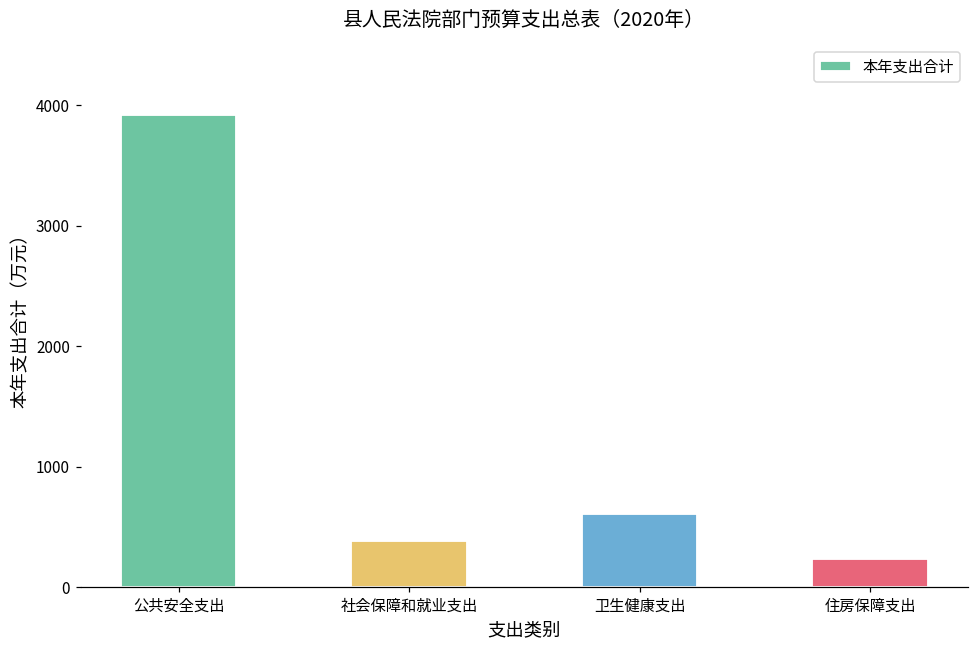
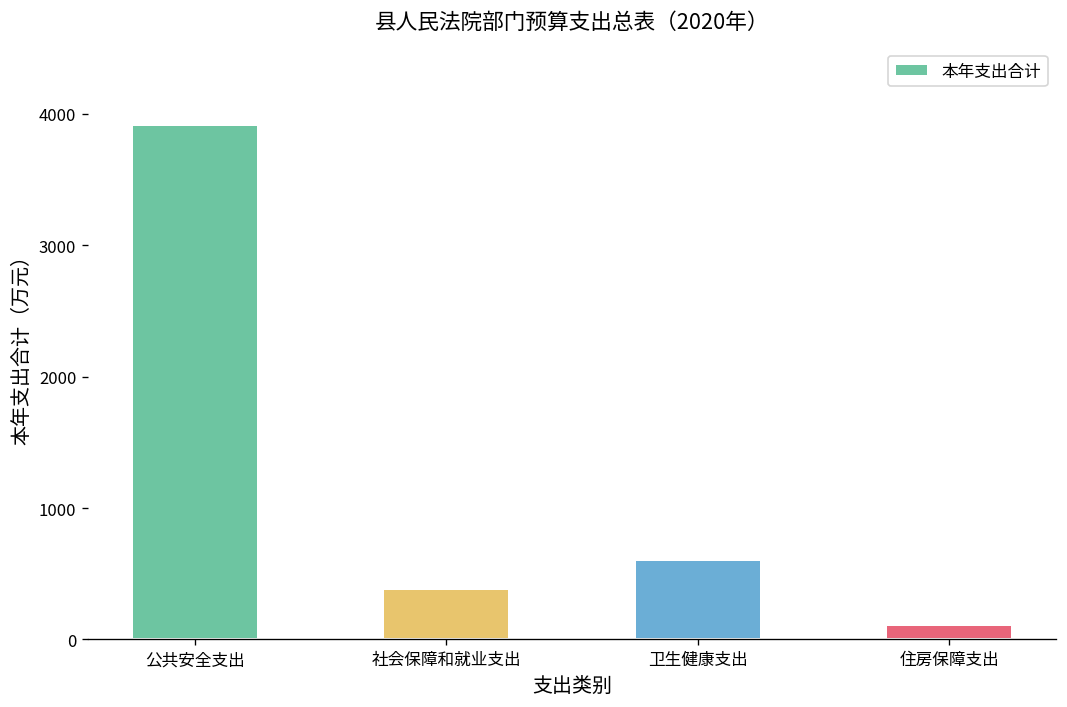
  {
    "公共安全支出": 3920,
    "社会保障和就业支出": 380,
    "卫生健康支出": 610,
-   "住房保障支出": 230
+   "住房保障支出": 110
  }
